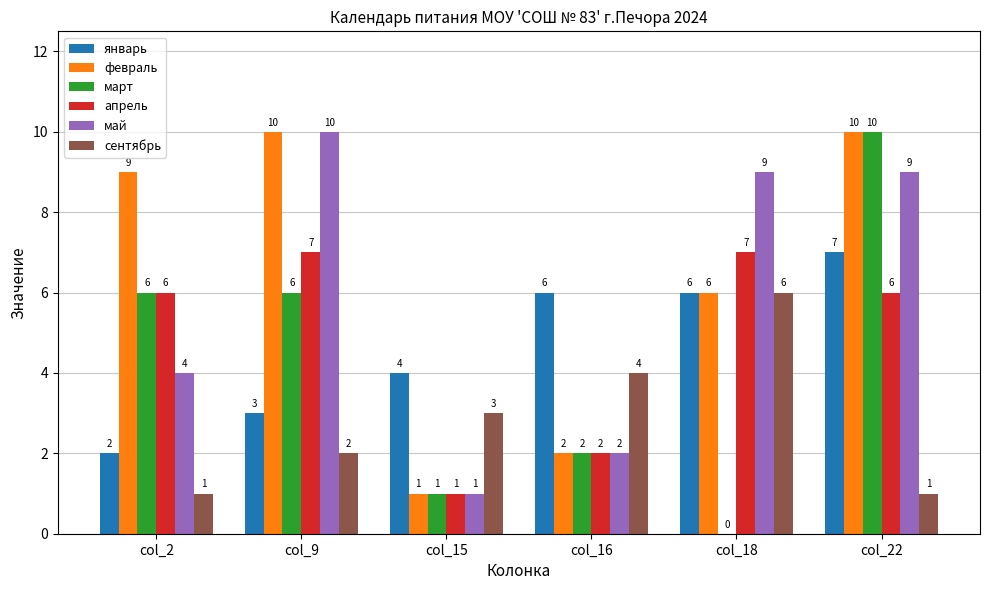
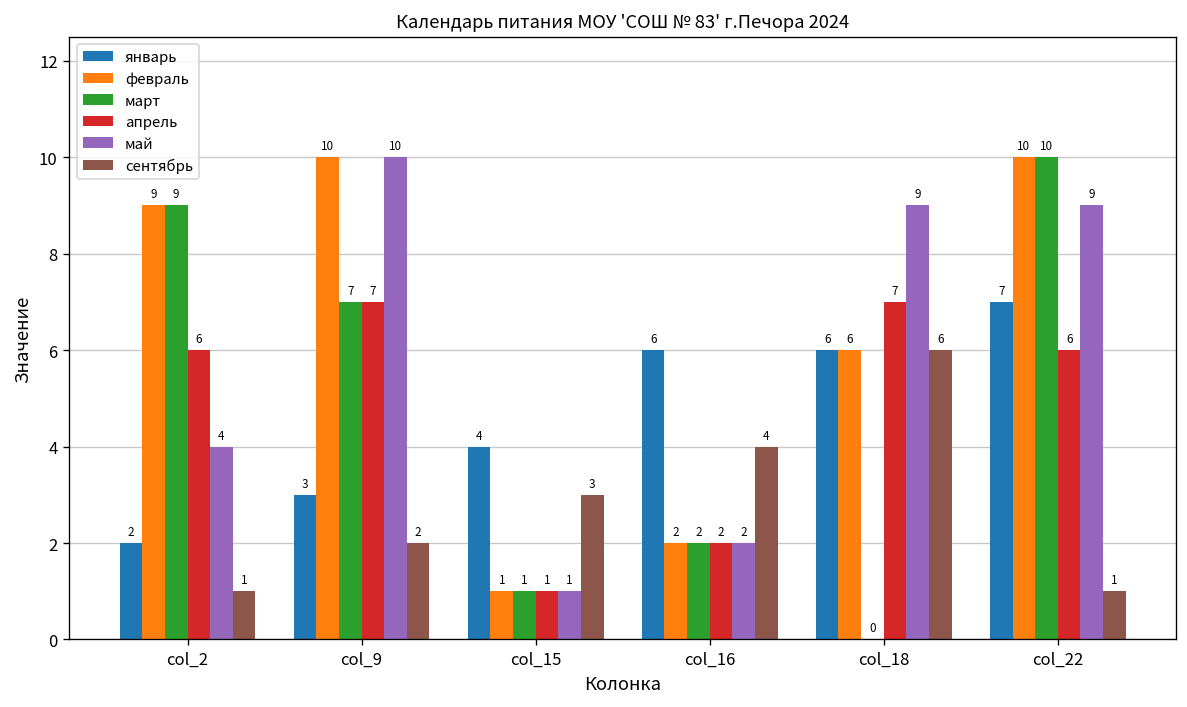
  {
    "январь": {
      "col_2": 2,
      "col_9": 3,
      "col_15": 4,
      "col_16": 6,
      "col_18": 6,
      "col_22": 7
    },
    "февраль": {
      "col_2": 9,
      "col_9": 10,
      "col_15": 1,
      "col_16": 2,
      "col_18": 6,
      "col_22": 10
    },
    "март": {
-     "col_2": 6,
-     "col_9": 6,
+     "col_2": 9,
+     "col_9": 7,
      "col_15": 1,
      "col_16": 2,
      "col_18": 0,
      "col_22": 10
    },
    "апрель": {
      "col_2": 6,
      "col_9": 7,
      "col_15": 1,
      "col_16": 2,
      "col_18": 7,
      "col_22": 6
    },
    "май": {
      "col_2": 4,
      "col_9": 10,
      "col_15": 1,
      "col_16": 2,
      "col_18": 9,
      "col_22": 9
    },
    "сентябрь": {
      "col_2": 1,
      "col_9": 2,
      "col_15": 3,
      "col_16": 4,
      "col_18": 6,
      "col_22": 1
    }
  }
